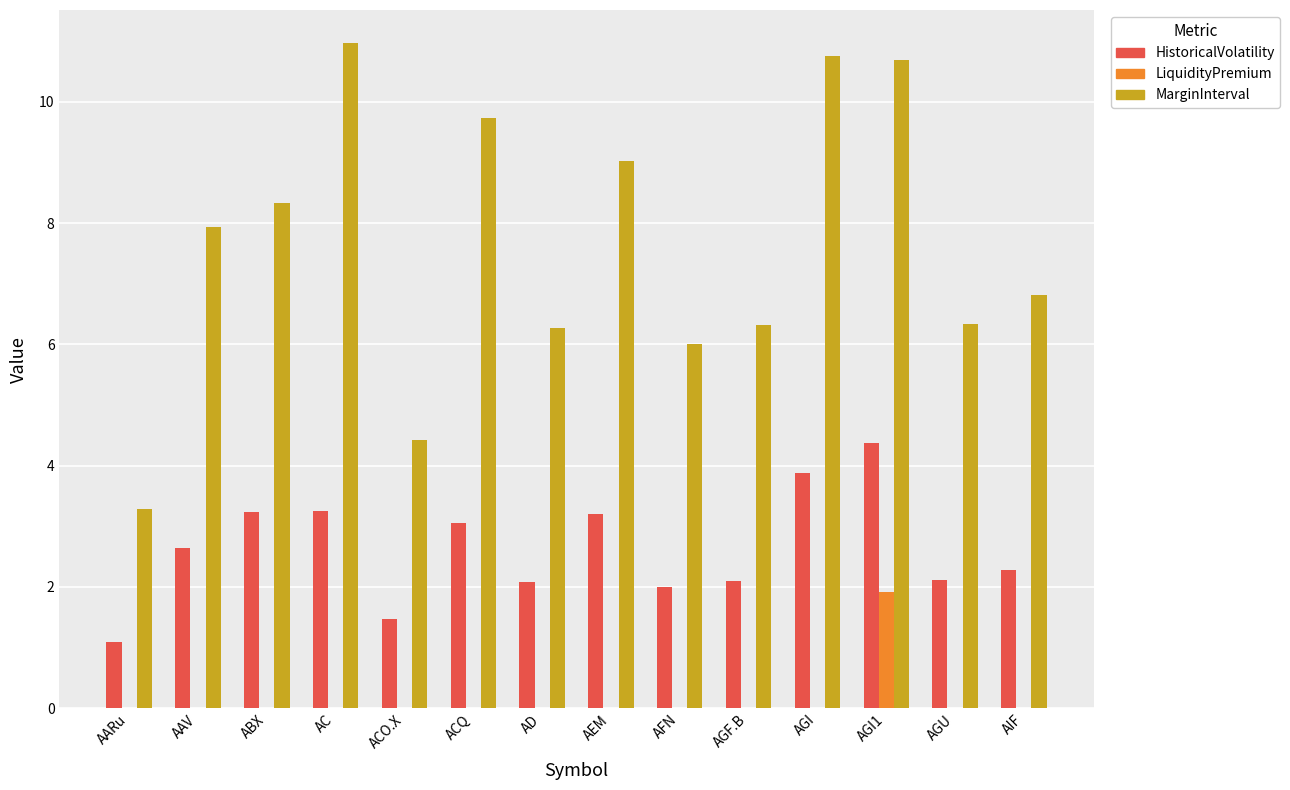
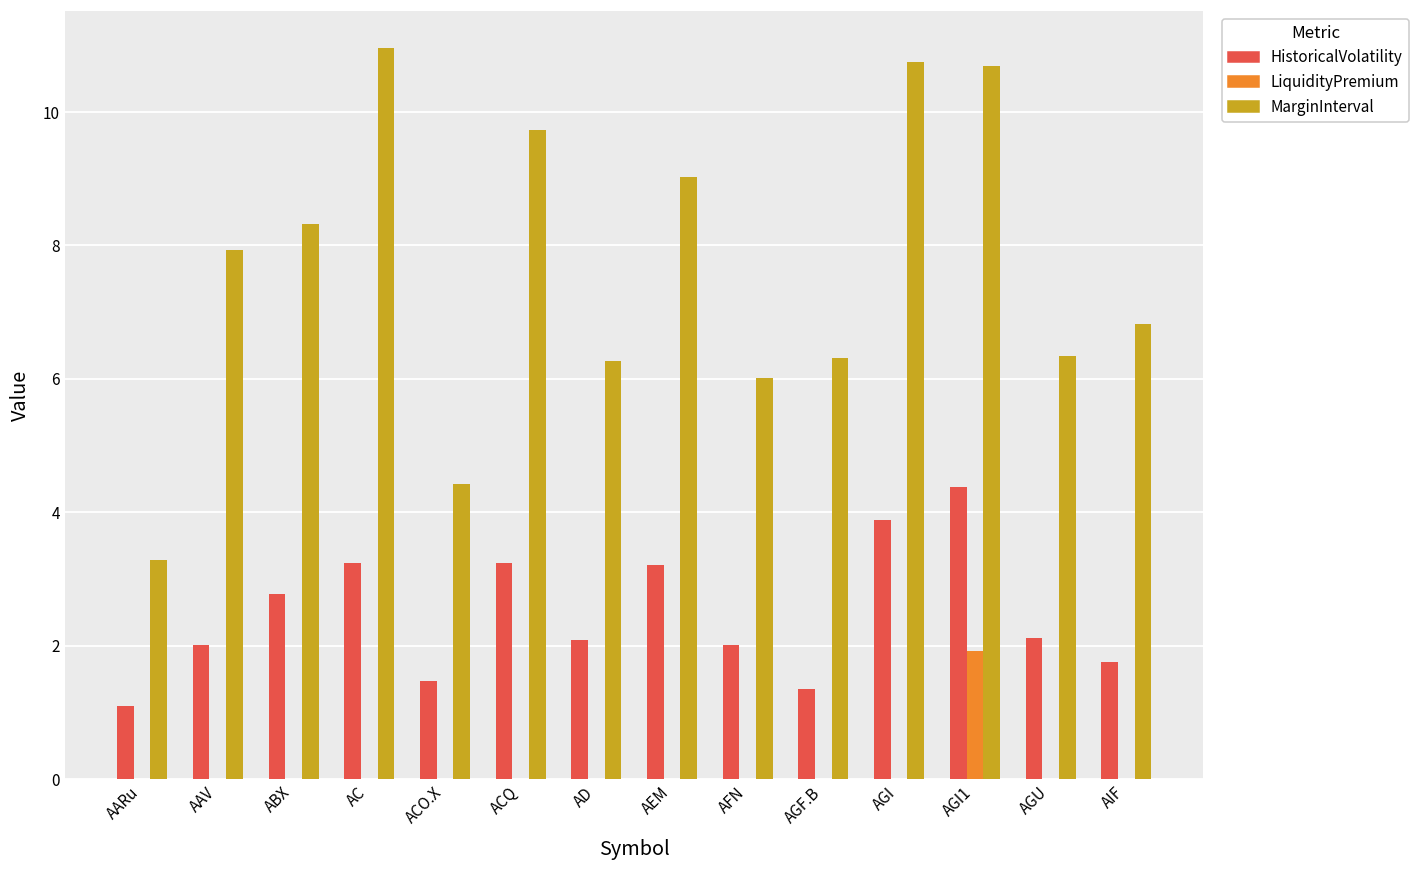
  {
    "HistoricalVolatility": {
      "AARu": 1.1,
-     "AAV": 2.6,
-     "ABX": 3.2,
+     "AAV": 2.0,
+     "ABX": 2.8,
      "AC": 3.2,
      "ACO.X": 1.5,
-     "ACQ": 3.1,
+     "ACQ": 3.2,
      "AD": 2.1,
      "AEM": 3.2,
      "AFN": 2.0,
-     "AGF.B": 2.1,
+     "AGF.B": 1.4,
      "AGI": 3.9,
      "AGI1": 4.4,
      "AGU": 2.1,
-     "AIF": 2.3
+     "AIF": 1.8
    }
  }
